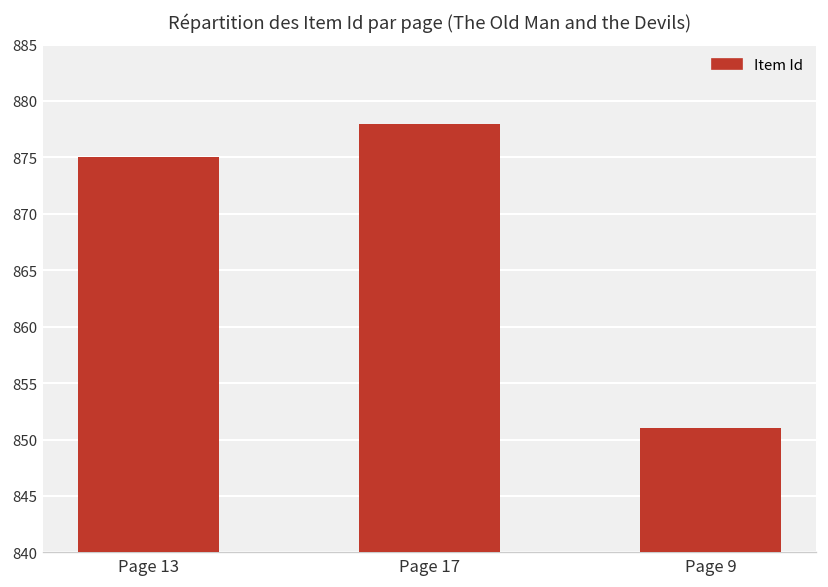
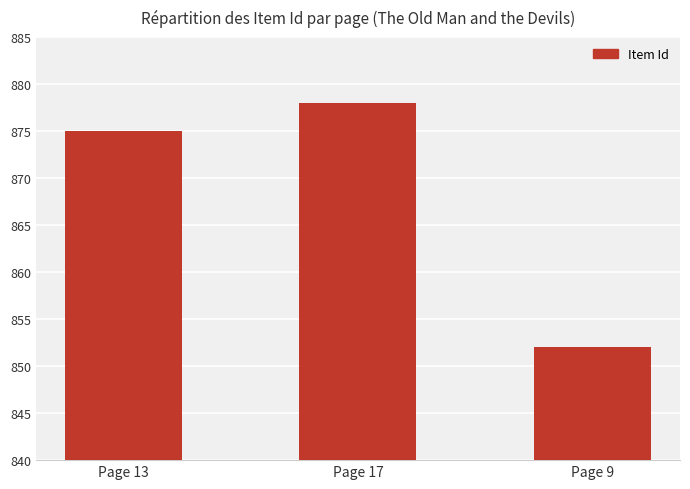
  {
    "Page 13": 875,
    "Page 17": 878,
-   "Page 9": 851
+   "Page 9": 852
  }
